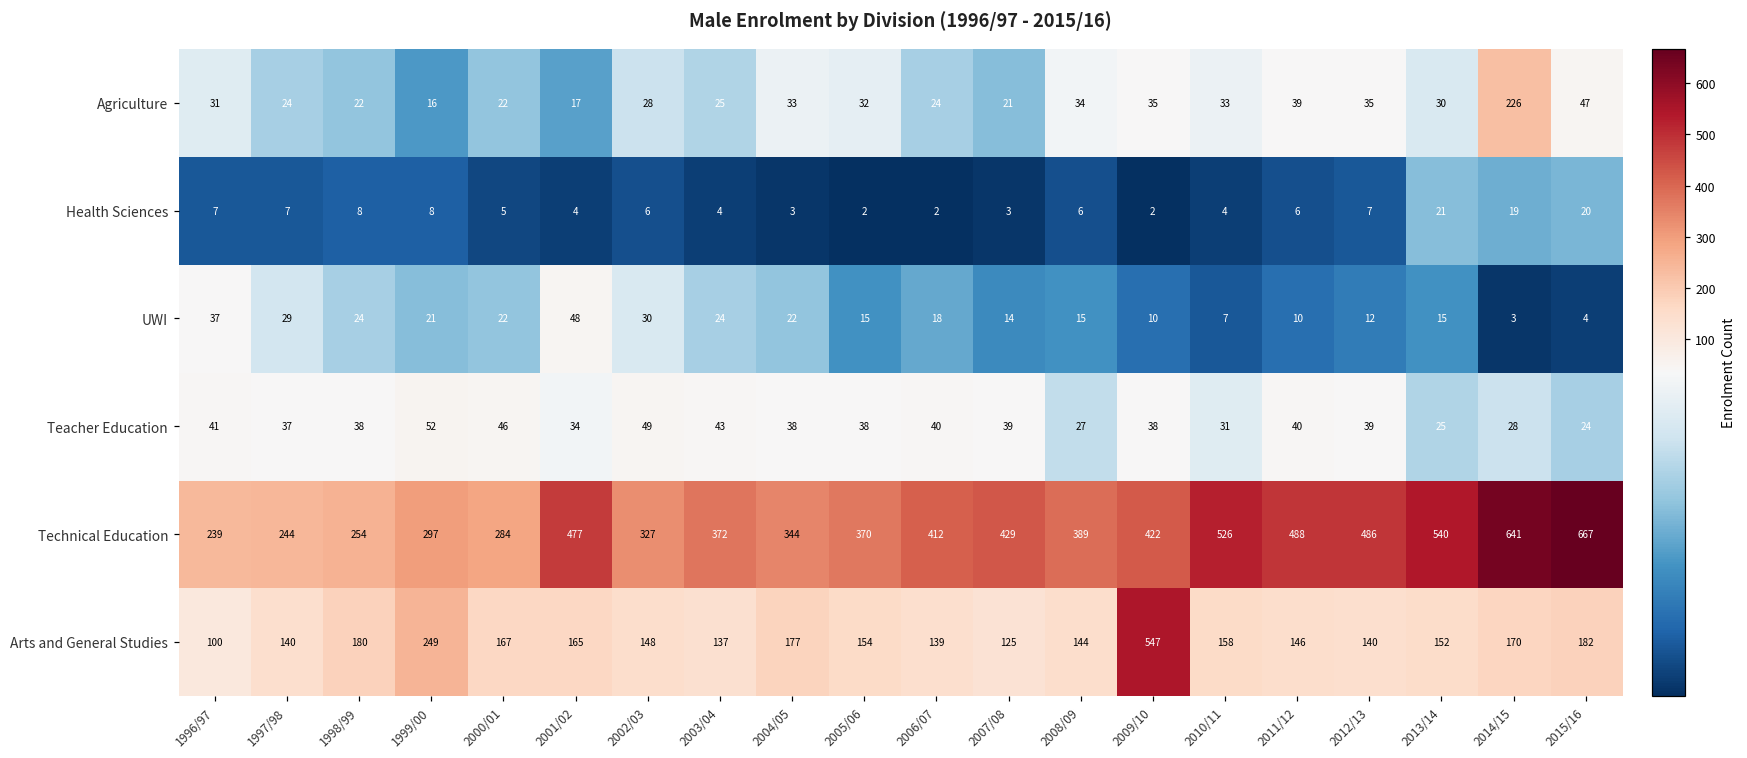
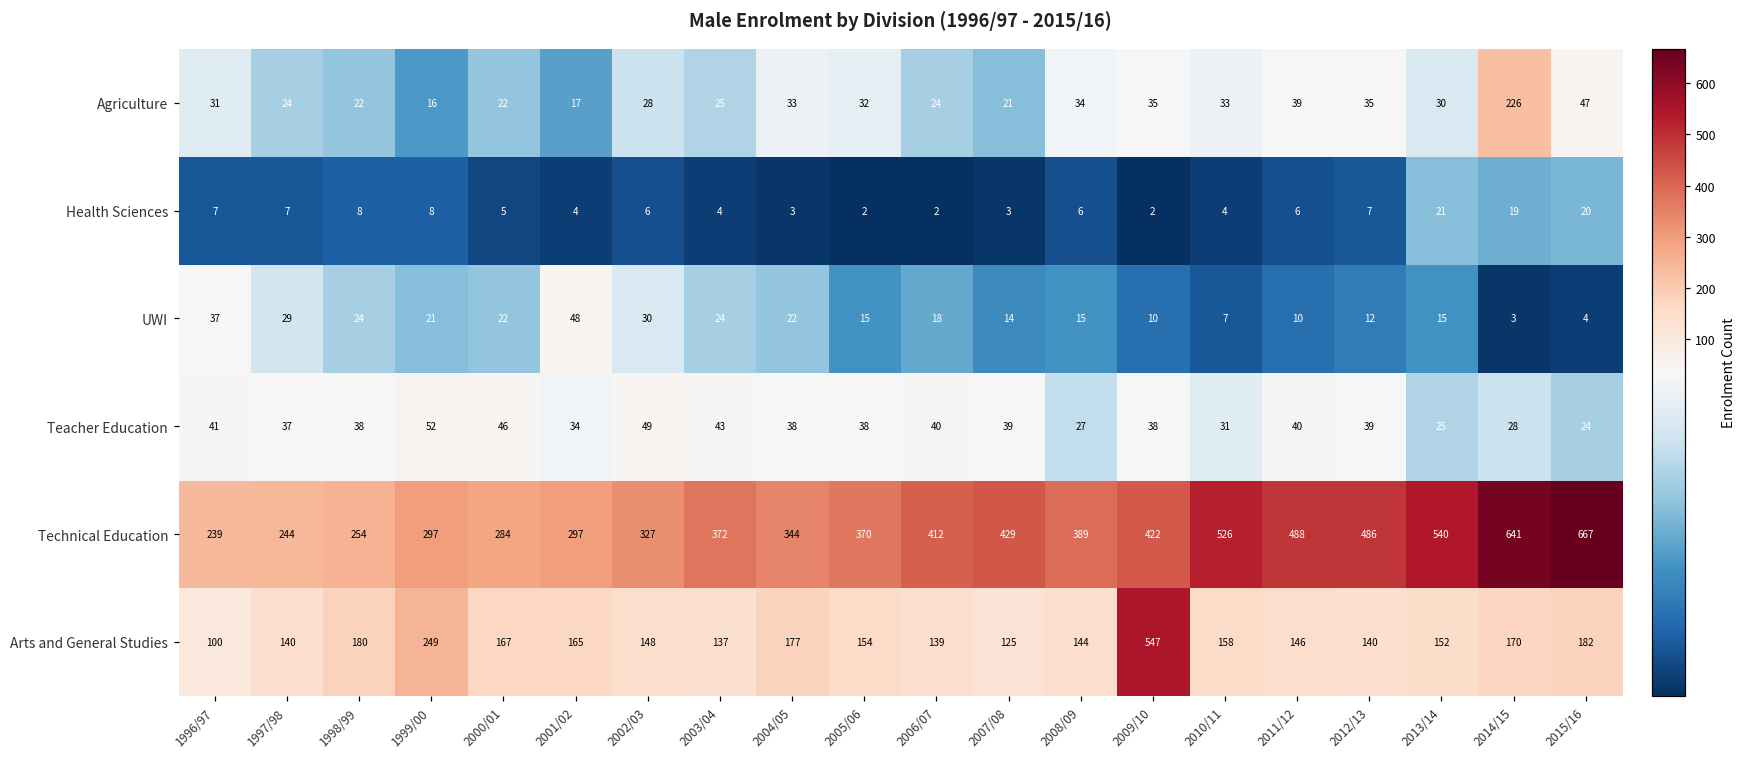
  {
    "Agriculture": {
      "1996/97": 31,
      "1997/98": 24,
      "1998/99": 22,
      "1999/00": 16,
      "2000/01": 22,
      "2001/02": 17,
      "2002/03": 28,
      "2003/04": 25,
      "2004/05": 33,
      "2005/06": 32,
      "2006/07": 24,
      "2007/08": 21,
      "2008/09": 34,
      "2009/10": 35,
      "2010/11": 33,
      "2011/12": 39,
      "2012/13": 35,
      "2013/14": 30,
      "2014/15": 226,
      "2015/16": 47
    },
    "Health Sciences": {
      "1996/97": 7,
      "1997/98": 7,
      "1998/99": 8,
      "1999/00": 8,
      "2000/01": 5,
      "2001/02": 4,
      "2002/03": 6,
      "2003/04": 4,
      "2004/05": 3,
      "2005/06": 2,
      "2006/07": 2,
      "2007/08": 3,
      "2008/09": 6,
      "2009/10": 2,
      "2010/11": 4,
      "2011/12": 6,
      "2012/13": 7,
      "2013/14": 21,
      "2014/15": 19,
      "2015/16": 20
    },
    "UWI": {
      "1996/97": 37,
      "1997/98": 29,
      "1998/99": 24,
      "1999/00": 21,
      "2000/01": 22,
      "2001/02": 48,
      "2002/03": 30,
      "2003/04": 24,
      "2004/05": 22,
      "2005/06": 15,
      "2006/07": 18,
      "2007/08": 14,
      "2008/09": 15,
      "2009/10": 10,
      "2010/11": 7,
      "2011/12": 10,
      "2012/13": 12,
      "2013/14": 15,
      "2014/15": 3,
      "2015/16": 4
    },
    "Teacher Education": {
      "1996/97": 41,
      "1997/98": 37,
      "1998/99": 38,
      "1999/00": 52,
      "2000/01": 46,
      "2001/02": 34,
      "2002/03": 49,
      "2003/04": 43,
      "2004/05": 38,
      "2005/06": 38,
      "2006/07": 40,
      "2007/08": 39,
      "2008/09": 27,
      "2009/10": 38,
      "2010/11": 31,
      "2011/12": 40,
      "2012/13": 39,
      "2013/14": 25,
      "2014/15": 28,
      "2015/16": 24
    },
    "Technical Education": {
      "1996/97": 239,
      "1997/98": 244,
      "1998/99": 254,
      "1999/00": 297,
      "2000/01": 284,
-     "2001/02": 477,
+     "2001/02": 297,
      "2002/03": 327,
      "2003/04": 372,
      "2004/05": 344,
      "2005/06": 370,
      "2006/07": 412,
      "2007/08": 429,
      "2008/09": 389,
      "2009/10": 422,
      "2010/11": 526,
      "2011/12": 488,
      "2012/13": 486,
      "2013/14": 540,
      "2014/15": 641,
      "2015/16": 667
    },
    "Arts and General Studies": {
      "1996/97": 100,
      "1997/98": 140,
      "1998/99": 180,
      "1999/00": 249,
      "2000/01": 167,
      "2001/02": 165,
      "2002/03": 148,
      "2003/04": 137,
      "2004/05": 177,
      "2005/06": 154,
      "2006/07": 139,
      "2007/08": 125,
      "2008/09": 144,
      "2009/10": 547,
      "2010/11": 158,
      "2011/12": 146,
      "2012/13": 140,
      "2013/14": 152,
      "2014/15": 170,
      "2015/16": 182
    }
  }
